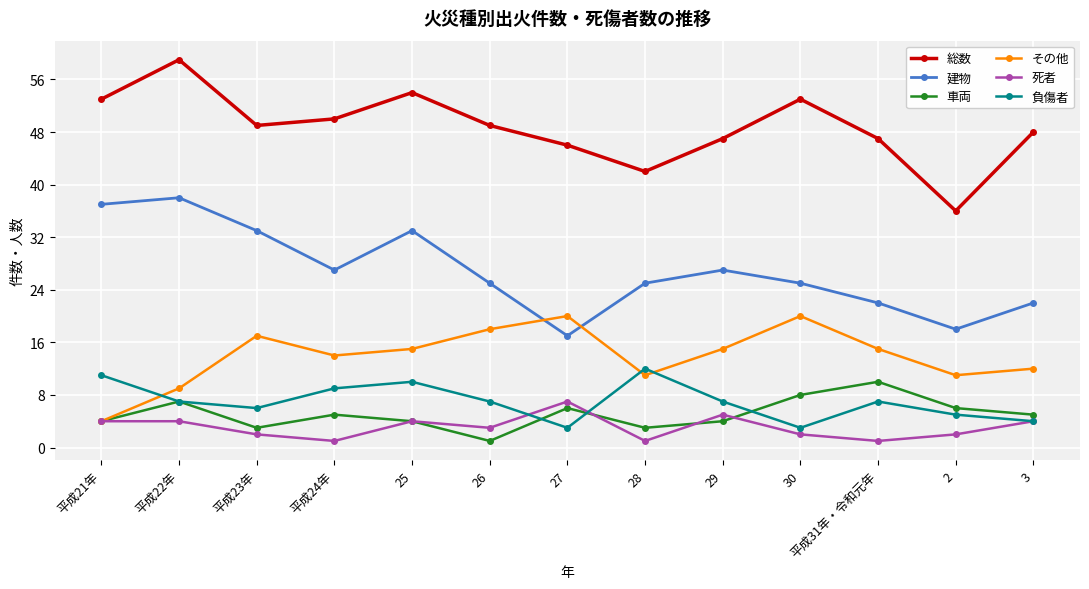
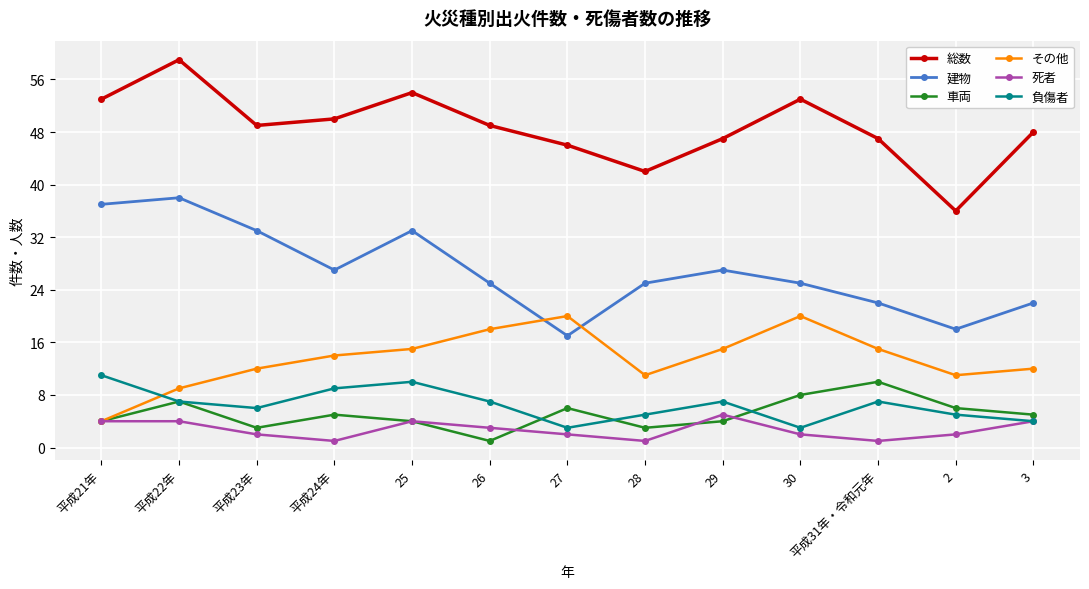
  {
    "総数": {
      "平成21年": 53,
      "平成22年": 59,
      "平成23年": 49,
      "平成24年": 50,
      "25": 54,
      "26": 49,
      "27": 46,
      "28": 42,
      "29": 47,
      "30": 53,
      "平成31年・令和元年": 47,
      "2": 36,
      "3": 48
    },
    "建物": {
      "平成21年": 37,
      "平成22年": 38,
      "平成23年": 33,
      "平成24年": 27,
      "25": 33,
      "26": 25,
      "27": 17,
      "28": 25,
      "29": 27,
      "30": 25,
      "平成31年・令和元年": 22,
      "2": 18,
      "3": 22
    },
    "車両": {
      "平成23年": 3,
      "平成24年": 5,
      "26": 1,
      "27": 6,
      "28": 3,
      "29": 4,
      "30": 8,
      "平成31年・令和元年": 10,
      "2": 6,
      "3": 5
    },
    "その他": {
      "平成22年": 9,
-     "平成23年": 17,
+     "平成23年": 12,
      "平成24年": 14,
      "25": 15,
      "26": 18,
      "27": 20,
      "28": 11,
      "29": 15,
      "30": 20,
      "平成31年・令和元年": 15,
      "2": 11,
      "3": 12
    },
    "死者": {
      "平成22年": 4,
      "平成23年": 2,
      "平成24年": 1,
      "26": 3,
-     "27": 7,
+     "27": 2,
      "28": 1,
      "29": 5,
      "30": 2,
      "平成31年・令和元年": 1,
      "2": 2
    },
    "負傷者": {
      "平成21年": 11,
      "平成23年": 6,
      "平成24年": 9,
      "25": 10,
      "26": 7,
      "27": 3,
-     "28": 12,
+     "28": 5,
      "29": 7,
      "30": 3,
      "平成31年・令和元年": 7,
      "2": 5
    }
  }
